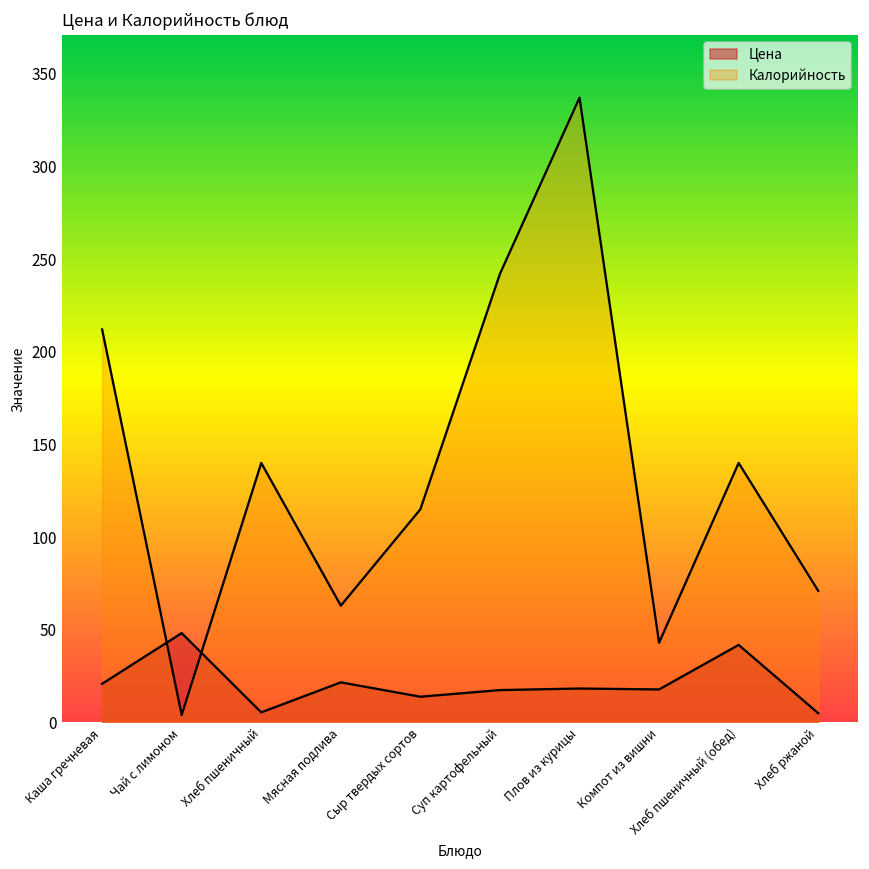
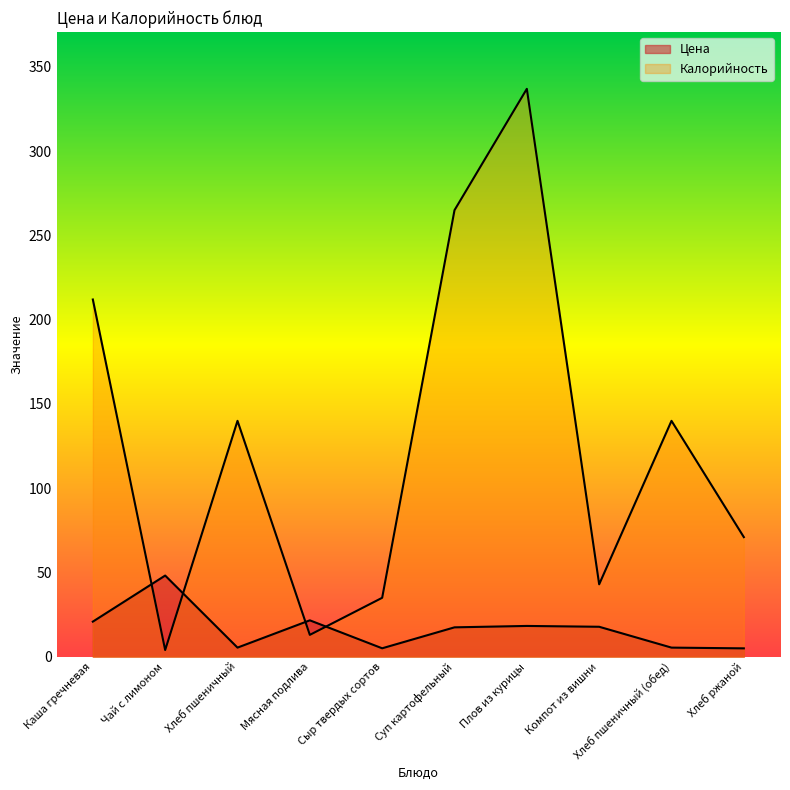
  {
    "Цена": {
      "Каша гречневая": 21,
      "Чай с лимоном": 48,
      "Хлеб пшеничный": 5,
      "Мясная подлива": 22,
-     "Сыр твердых сортов": 14,
+     "Сыр твердых сортов": 5,
      "Суп картофельный": 17,
      "Плов из курицы": 18,
      "Компот из вишни": 18,
-     "Хлеб пшеничный (обед)": 42,
+     "Хлеб пшеничный (обед)": 5,
      "Хлеб ржаной": 5
    },
    "Калорийность": {
      "Каша гречневая": 212,
      "Чай с лимоном": 4,
      "Хлеб пшеничный": 140,
-     "Мясная подлива": 63,
-     "Сыр твердых сортов": 115,
-     "Суп картофельный": 242,
+     "Мясная подлива": 13,
+     "Сыр твердых сортов": 35,
+     "Суп картофельный": 265,
      "Плов из курицы": 337,
      "Компот из вишни": 43,
      "Хлеб пшеничный (обед)": 140,
      "Хлеб ржаной": 71
    }
  }
